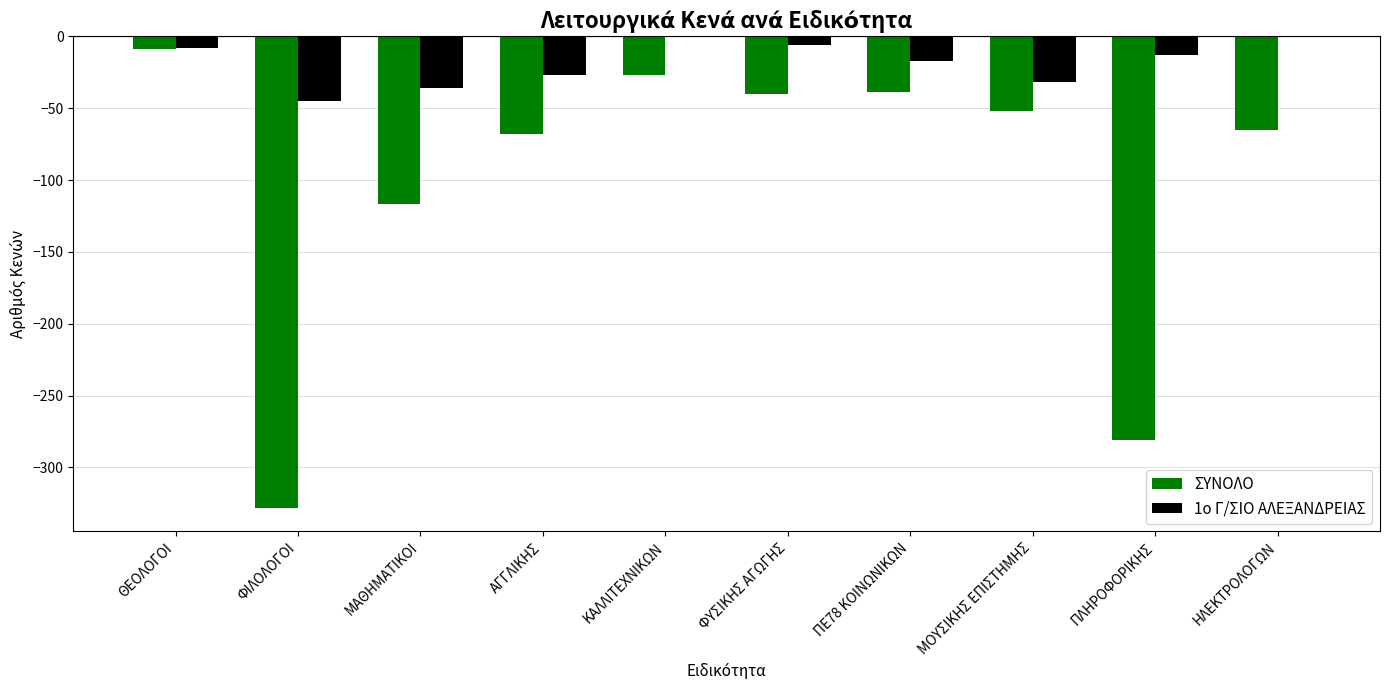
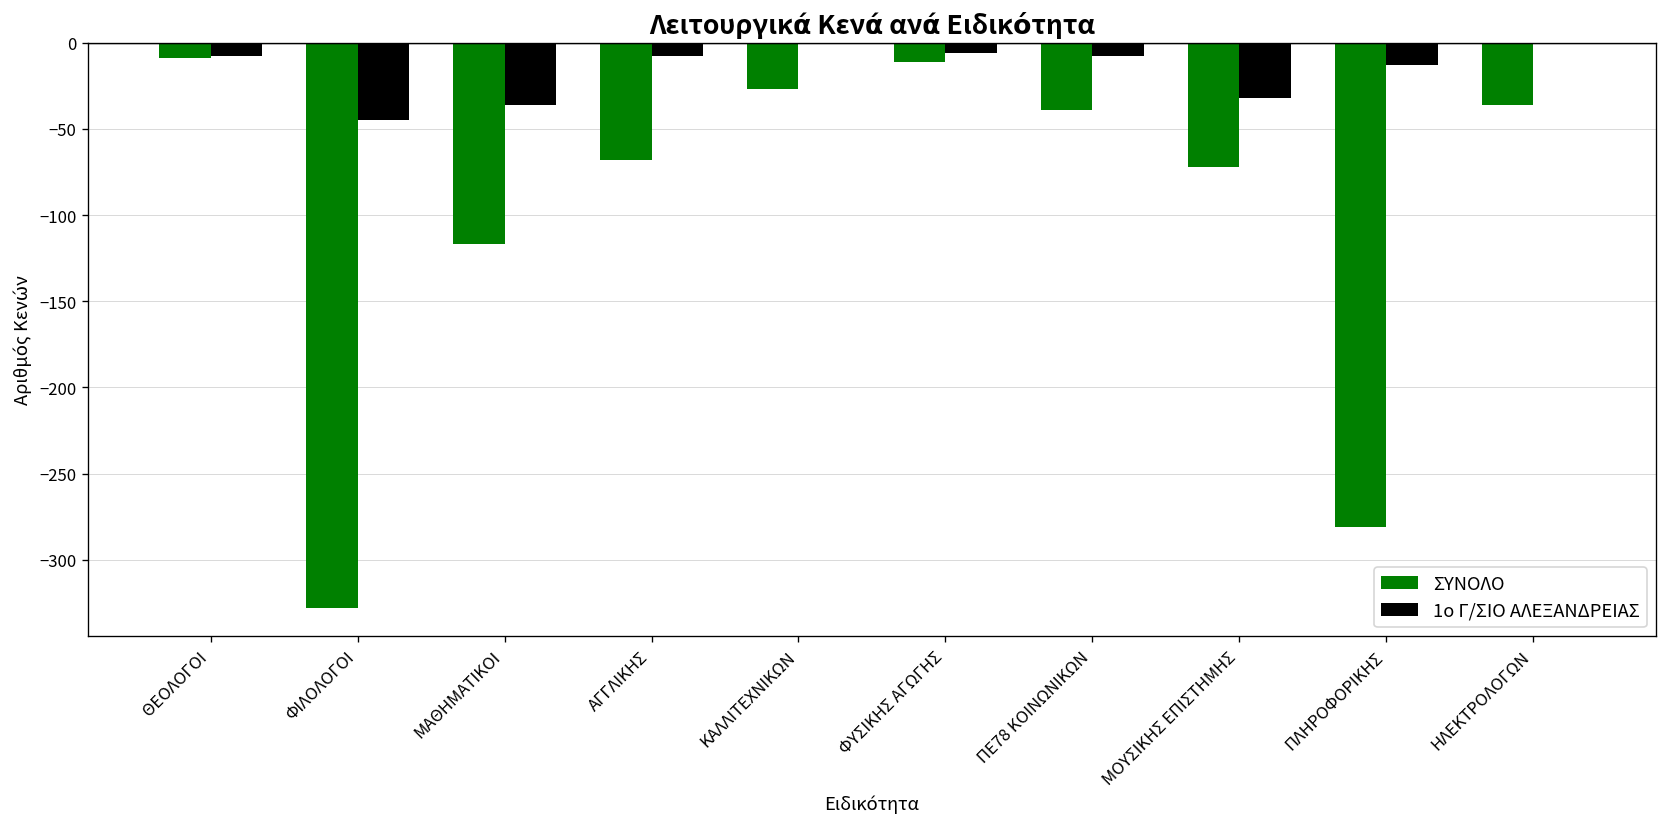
  {
    "ΣΥΝΟΛΟ": {
      "ΘΕΟΛΟΓΟΙ": -9,
      "ΦΙΛΟΛΟΓΟΙ": -328,
      "ΜΑΘΗΜΑΤΙΚΟΙ": -117,
      "ΑΓΓΛΙΚΗΣ": -68,
      "ΚΑΛΛΙΤΕΧΝΙΚΩΝ": -27,
-     "ΦΥΣΙΚΗΣ ΑΓΩΓΗΣ": -40,
+     "ΦΥΣΙΚΗΣ ΑΓΩΓΗΣ": -11,
      "ΠΕ78 ΚΟΙΝΩΝΙΚΩΝ": -39,
-     "ΜΟΥΣΙΚΗΣ ΕΠΙΣΤΗΜΗΣ": -52,
+     "ΜΟΥΣΙΚΗΣ ΕΠΙΣΤΗΜΗΣ": -72,
      "ΠΛΗΡΟΦΟΡΙΚΗΣ": -281,
-     "ΗΛΕΚΤΡΟΛΟΓΩΝ": -65
+     "ΗΛΕΚΤΡΟΛΟΓΩΝ": -36
    },
    "1ο Γ/ΣΙΟ ΑΛΕΞΑΝΔΡΕΙΑΣ": {
      "ΘΕΟΛΟΓΟΙ": -8,
      "ΦΙΛΟΛΟΓΟΙ": -45,
      "ΜΑΘΗΜΑΤΙΚΟΙ": -36,
-     "ΑΓΓΛΙΚΗΣ": -27,
+     "ΑΓΓΛΙΚΗΣ": -8,
      "ΚΑΛΛΙΤΕΧΝΙΚΩΝ": 0,
      "ΦΥΣΙΚΗΣ ΑΓΩΓΗΣ": -6,
-     "ΠΕ78 ΚΟΙΝΩΝΙΚΩΝ": -17,
+     "ΠΕ78 ΚΟΙΝΩΝΙΚΩΝ": -8,
      "ΜΟΥΣΙΚΗΣ ΕΠΙΣΤΗΜΗΣ": -32,
      "ΠΛΗΡΟΦΟΡΙΚΗΣ": -13,
      "ΗΛΕΚΤΡΟΛΟΓΩΝ": 0
    }
  }
